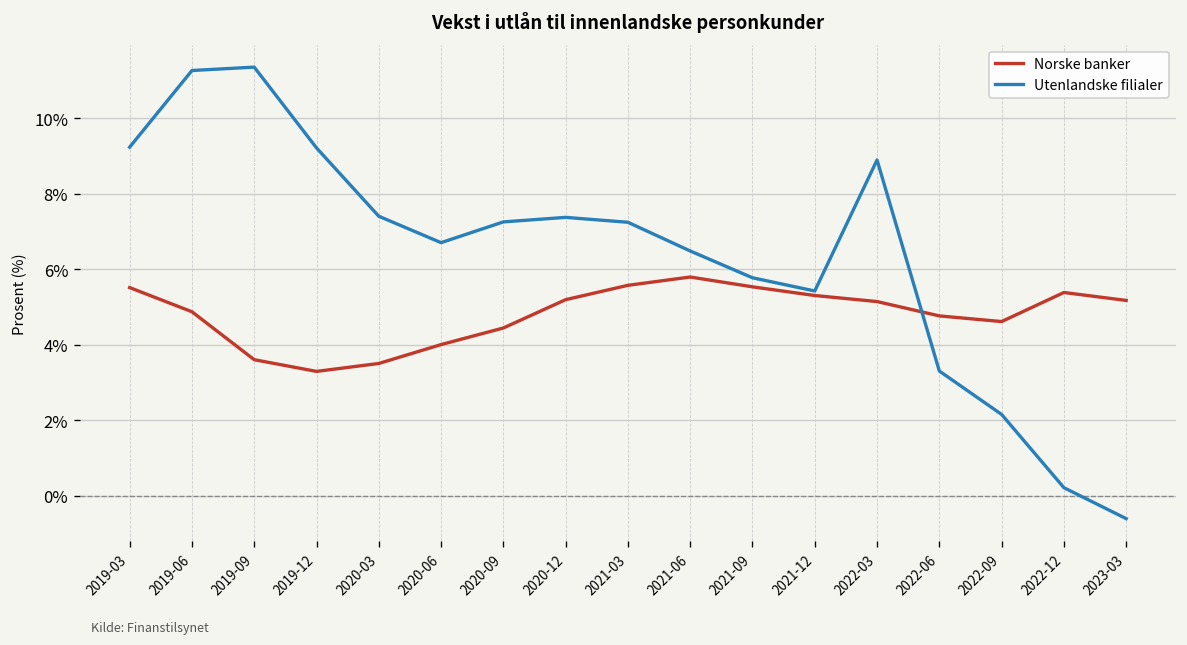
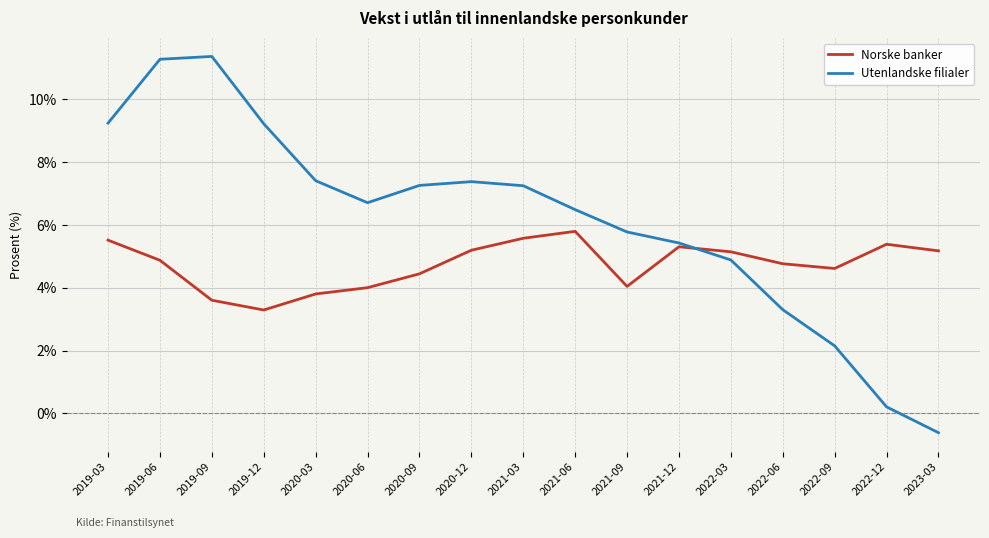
  {
    "Norske banker": {
      "2019-03": "5.5%",
      "2019-06": "4.9%",
      "2019-09": "3.6%",
      "2019-12": "3.3%",
-     "2020-03": "3.5%",
+     "2020-03": "3.8%",
      "2020-06": "4.0%",
      "2020-09": "4.4%",
      "2020-12": "5.2%",
      "2021-03": "5.6%",
      "2021-06": "5.8%",
-     "2021-09": "5.5%",
+     "2021-09": "4.0%",
      "2021-12": "5.3%",
      "2022-03": "5.1%",
      "2022-06": "4.8%",
      "2022-09": "4.6%",
      "2022-12": "5.4%",
      "2023-03": "5.2%"
    },
    "Utenlandske filialer": {
      "2019-03": "9.2%",
      "2019-06": "11.3%",
      "2019-09": "11.4%",
      "2019-12": "9.2%",
      "2020-03": "7.4%",
      "2020-06": "6.7%",
      "2020-09": "7.3%",
      "2020-12": "7.4%",
      "2021-03": "7.2%",
      "2021-06": "6.5%",
      "2021-09": "5.8%",
      "2021-12": "5.4%",
-     "2022-03": "8.9%",
+     "2022-03": "4.9%",
      "2022-06": "3.3%",
      "2022-09": "2.2%",
      "2022-12": "0.2%",
      "2023-03": "-0.6%"
    }
  }
